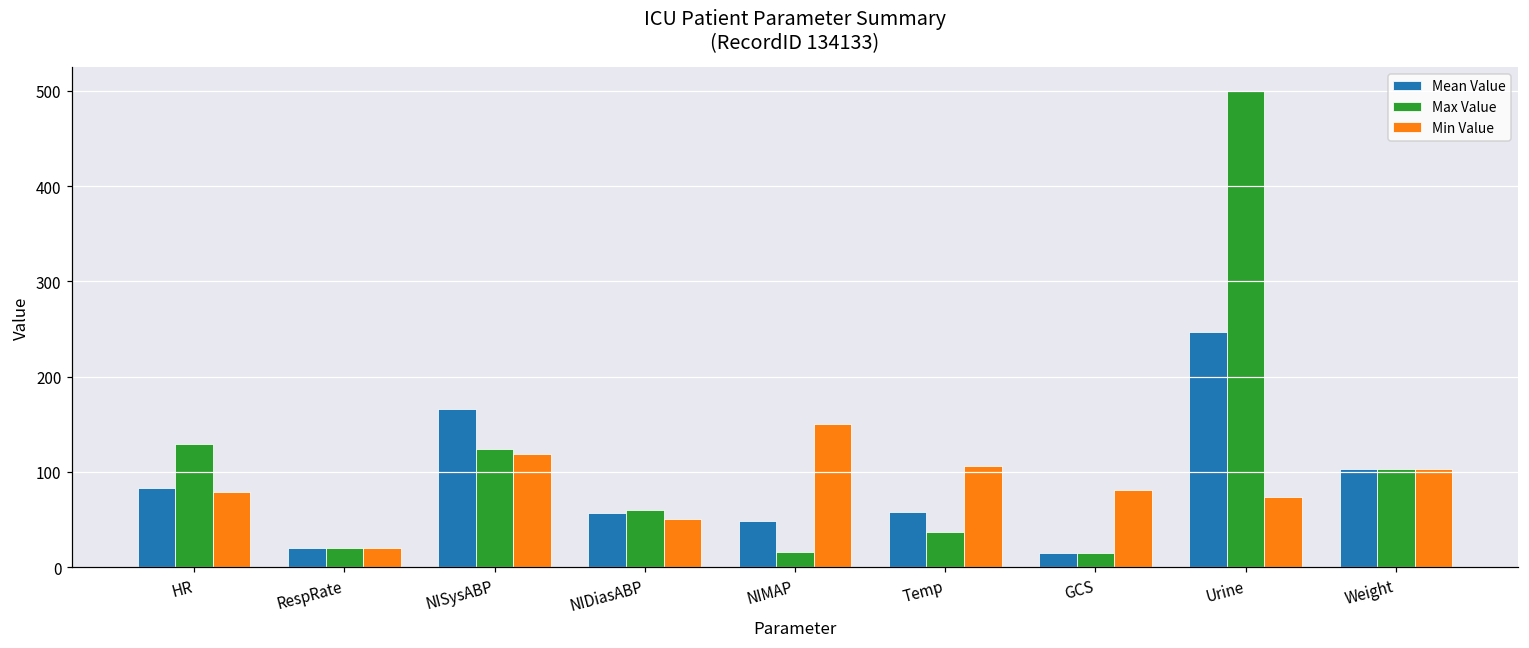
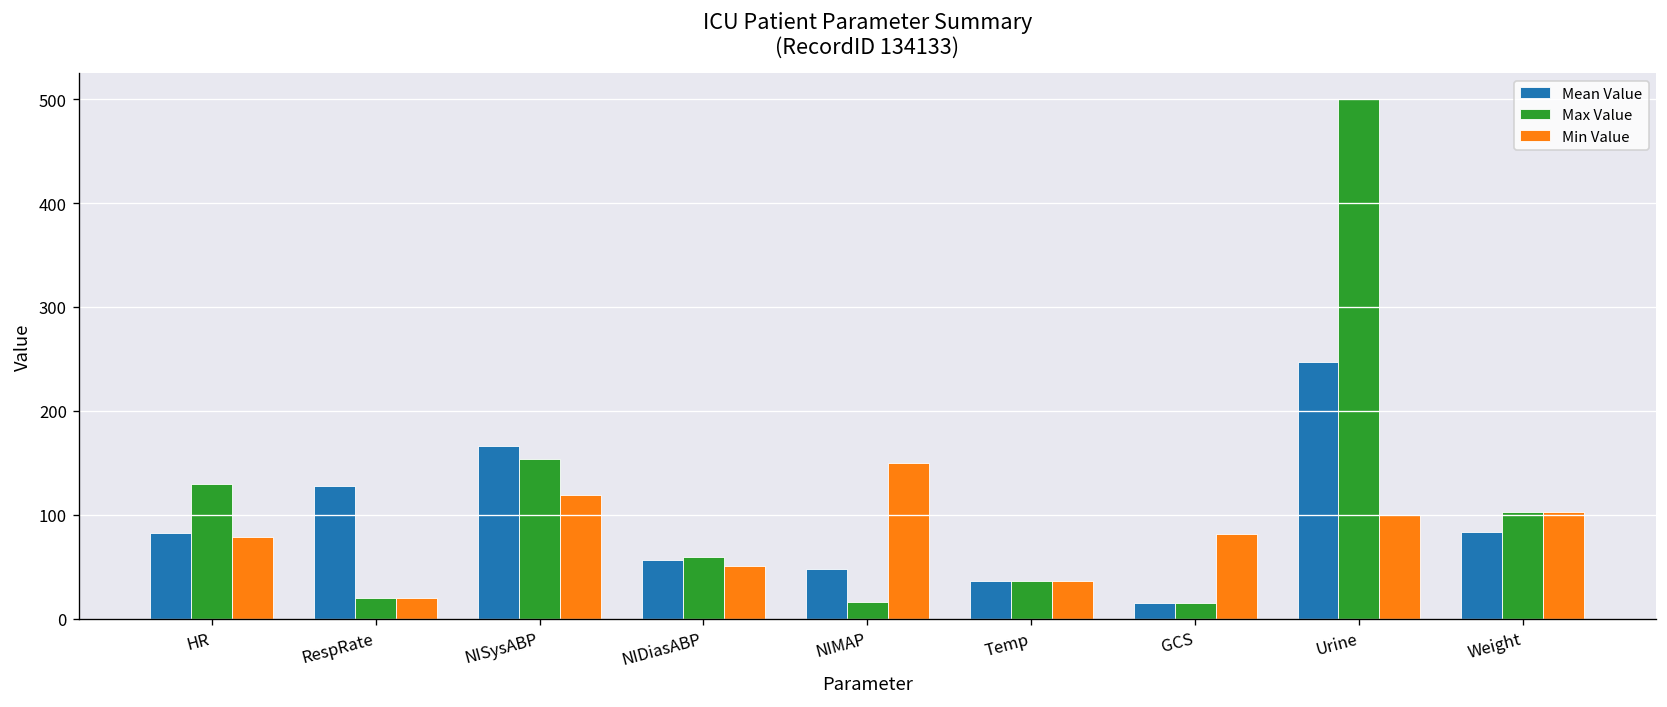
  {
    "Mean Value": {
      "HR": 80,
-     "RespRate": 20,
+     "RespRate": 130,
      "NISysABP": 170,
      "NIDiasABP": 60,
      "NIMAP": 50,
-     "Temp": 60,
+     "Temp": 40,
      "GCS": 20,
      "Urine": 250,
-     "Weight": 100
+     "Weight": 80
    },
    "Max Value": {
      "HR": 130,
      "RespRate": 20,
-     "NISysABP": 120,
+     "NISysABP": 150,
      "NIDiasABP": 60,
      "NIMAP": 20,
      "Temp": 40,
      "GCS": 20,
      "Urine": 500,
      "Weight": 100
    },
    "Min Value": {
      "HR": 80,
      "RespRate": 20,
      "NISysABP": 120,
      "NIDiasABP": 50,
      "NIMAP": 150,
-     "Temp": 110,
+     "Temp": 40,
      "GCS": 80,
-     "Urine": 70,
+     "Urine": 100,
      "Weight": 100
    }
  }
